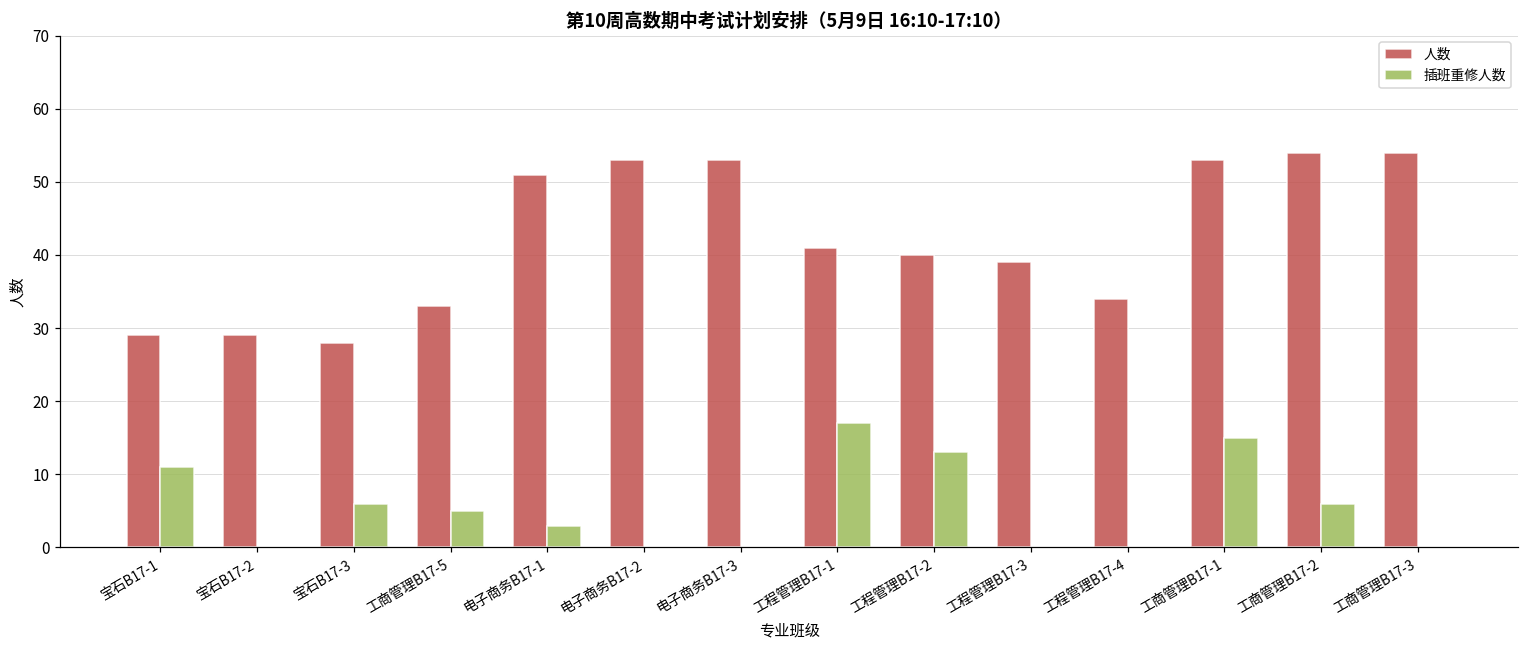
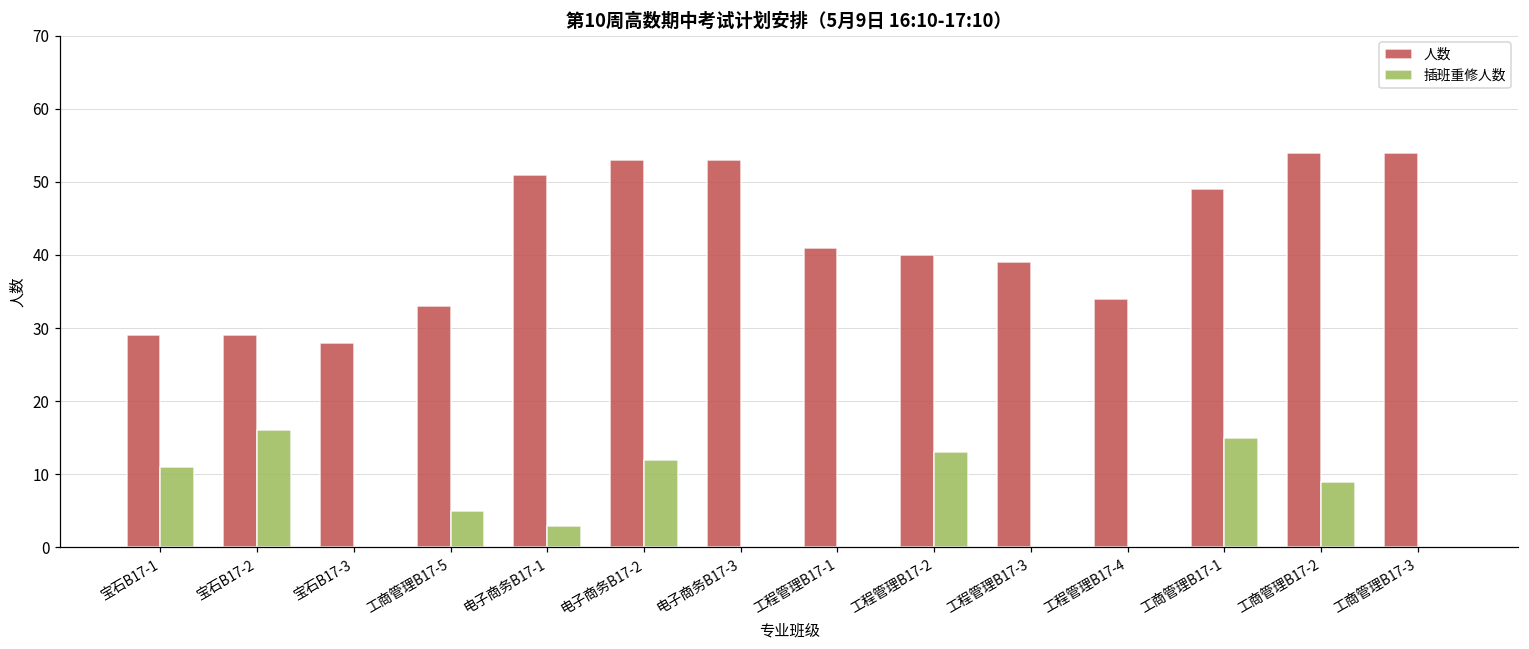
  {
    "人数": {
      "宝石B17-1": 29,
      "宝石B17-2": 29,
      "宝石B17-3": 28,
      "工商管理B17-5": 33,
      "电子商务B17-1": 51,
      "电子商务B17-2": 53,
      "电子商务B17-3": 53,
      "工程管理B17-1": 41,
      "工程管理B17-2": 40,
      "工程管理B17-3": 39,
      "工程管理B17-4": 34,
-     "工商管理B17-1": 53,
+     "工商管理B17-1": 49,
      "工商管理B17-2": 54,
      "工商管理B17-3": 54
    },
    "插班重修人数": {
      "宝石B17-1": 11,
-     "宝石B17-2": 0,
-     "宝石B17-3": 6,
+     "宝石B17-2": 16,
+     "宝石B17-3": 0,
      "工商管理B17-5": 5,
      "电子商务B17-1": 3,
-     "电子商务B17-2": 0,
+     "电子商务B17-2": 12,
      "电子商务B17-3": 0,
-     "工程管理B17-1": 17,
+     "工程管理B17-1": 0,
      "工程管理B17-2": 13,
      "工程管理B17-3": 0,
      "工程管理B17-4": 0,
      "工商管理B17-1": 15,
-     "工商管理B17-2": 6,
+     "工商管理B17-2": 9,
      "工商管理B17-3": 0
    }
  }
